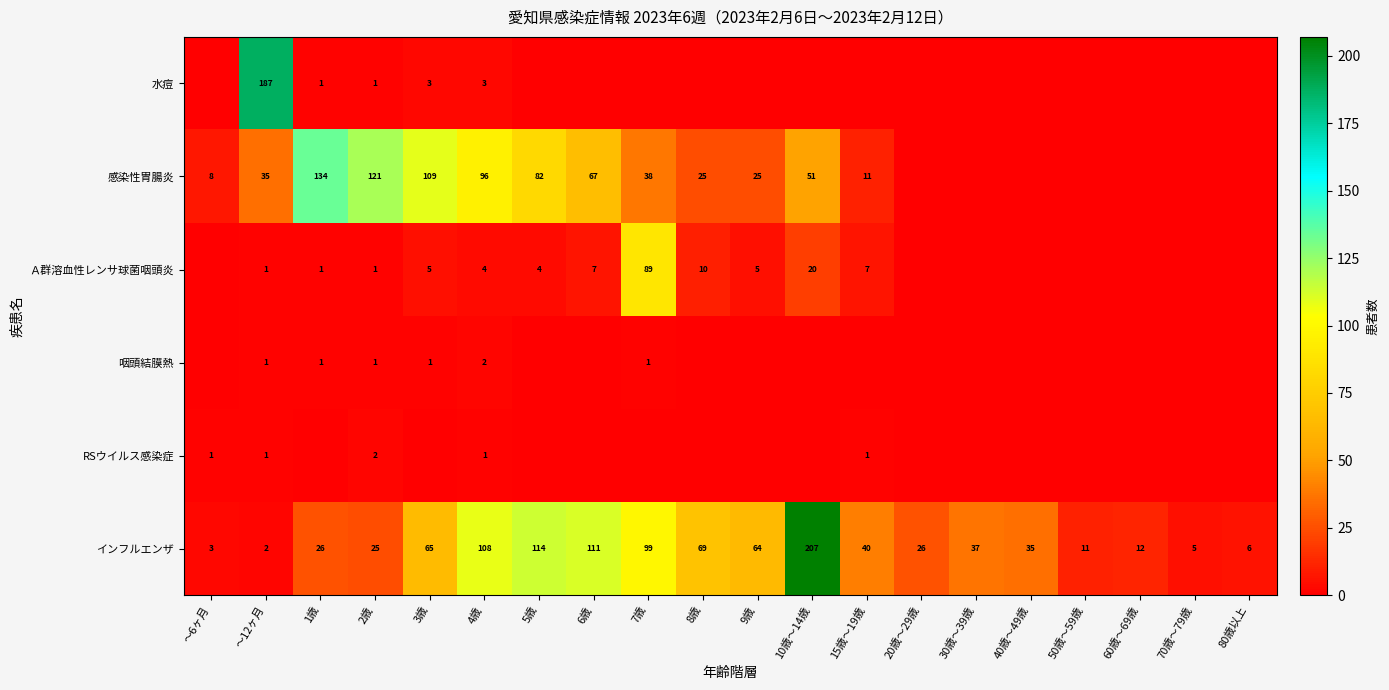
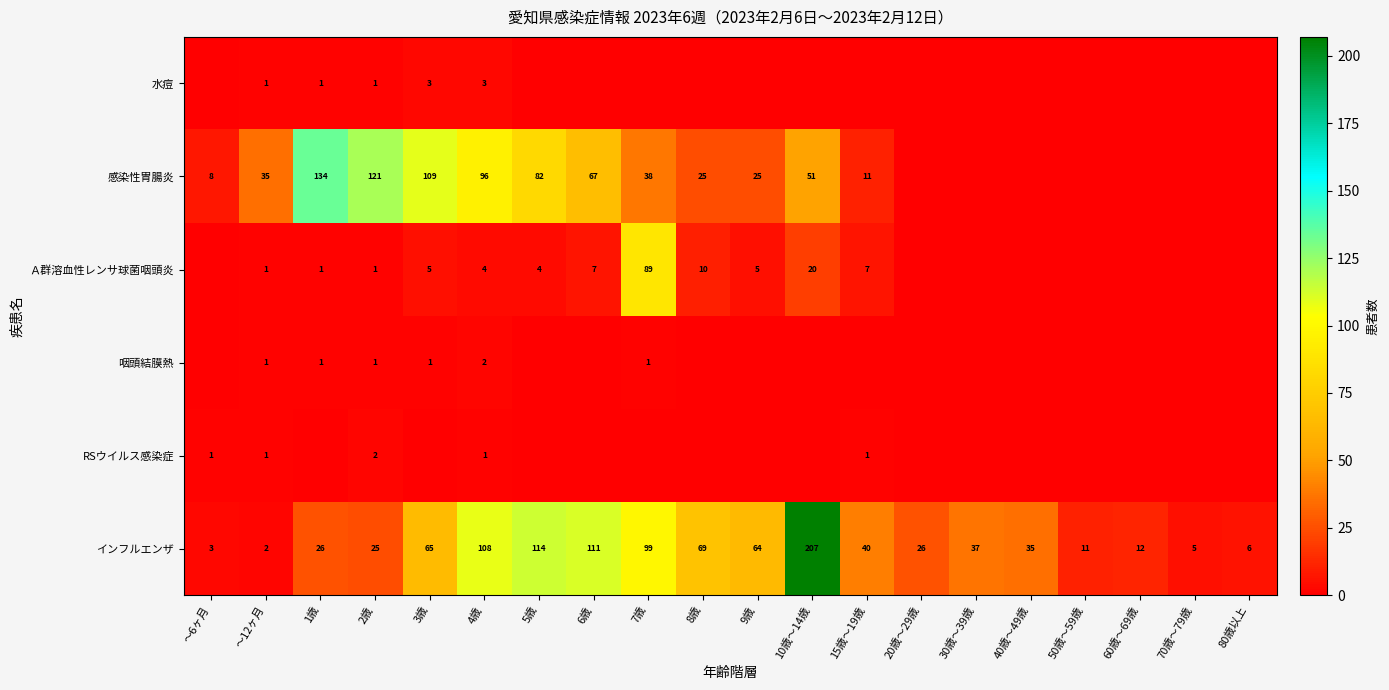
  {
    "水痘": {
-     "～12ヶ月": 187,
+     "～12ヶ月": 1,
      "1歳": 1,
      "2歳": 1,
      "3歳": 3,
      "4歳": 3
    },
    "感染性胃腸炎": {
      "～6ヶ月": 8,
      "～12ヶ月": 35,
      "1歳": 134,
      "2歳": 121,
      "3歳": 109,
      "4歳": 96,
      "5歳": 82,
      "6歳": 67,
      "7歳": 38,
      "8歳": 25,
      "9歳": 25,
      "10歳～14歳": 51,
      "15歳～19歳": 11
    },
    "Ａ群溶血性レンサ球菌咽頭炎": {
      "～12ヶ月": 1,
      "1歳": 1,
      "2歳": 1,
      "3歳": 5,
      "4歳": 4,
      "5歳": 4,
      "6歳": 7,
      "7歳": 89,
      "8歳": 10,
      "9歳": 5,
      "10歳～14歳": 20,
      "15歳～19歳": 7
    },
    "咽頭結膜熱": {
      "～12ヶ月": 1,
      "1歳": 1,
      "2歳": 1,
      "3歳": 1,
      "4歳": 2,
      "7歳": 1
    },
    "RSウイルス感染症": {
      "～6ヶ月": 1,
      "～12ヶ月": 1,
      "2歳": 2,
      "4歳": 1,
      "15歳～19歳": 1
    },
    "インフルエンザ": {
      "～6ヶ月": 3,
      "～12ヶ月": 2,
      "1歳": 26,
      "2歳": 25,
      "3歳": 65,
      "4歳": 108,
      "5歳": 114,
      "6歳": 111,
      "7歳": 99,
      "8歳": 69,
      "9歳": 64,
      "10歳～14歳": 207,
      "15歳～19歳": 40,
      "20歳～29歳": 26,
      "30歳～39歳": 37,
      "40歳～49歳": 35,
      "50歳～59歳": 11,
      "60歳～69歳": 12,
      "70歳～79歳": 5,
      "80歳以上": 6
    }
  }
